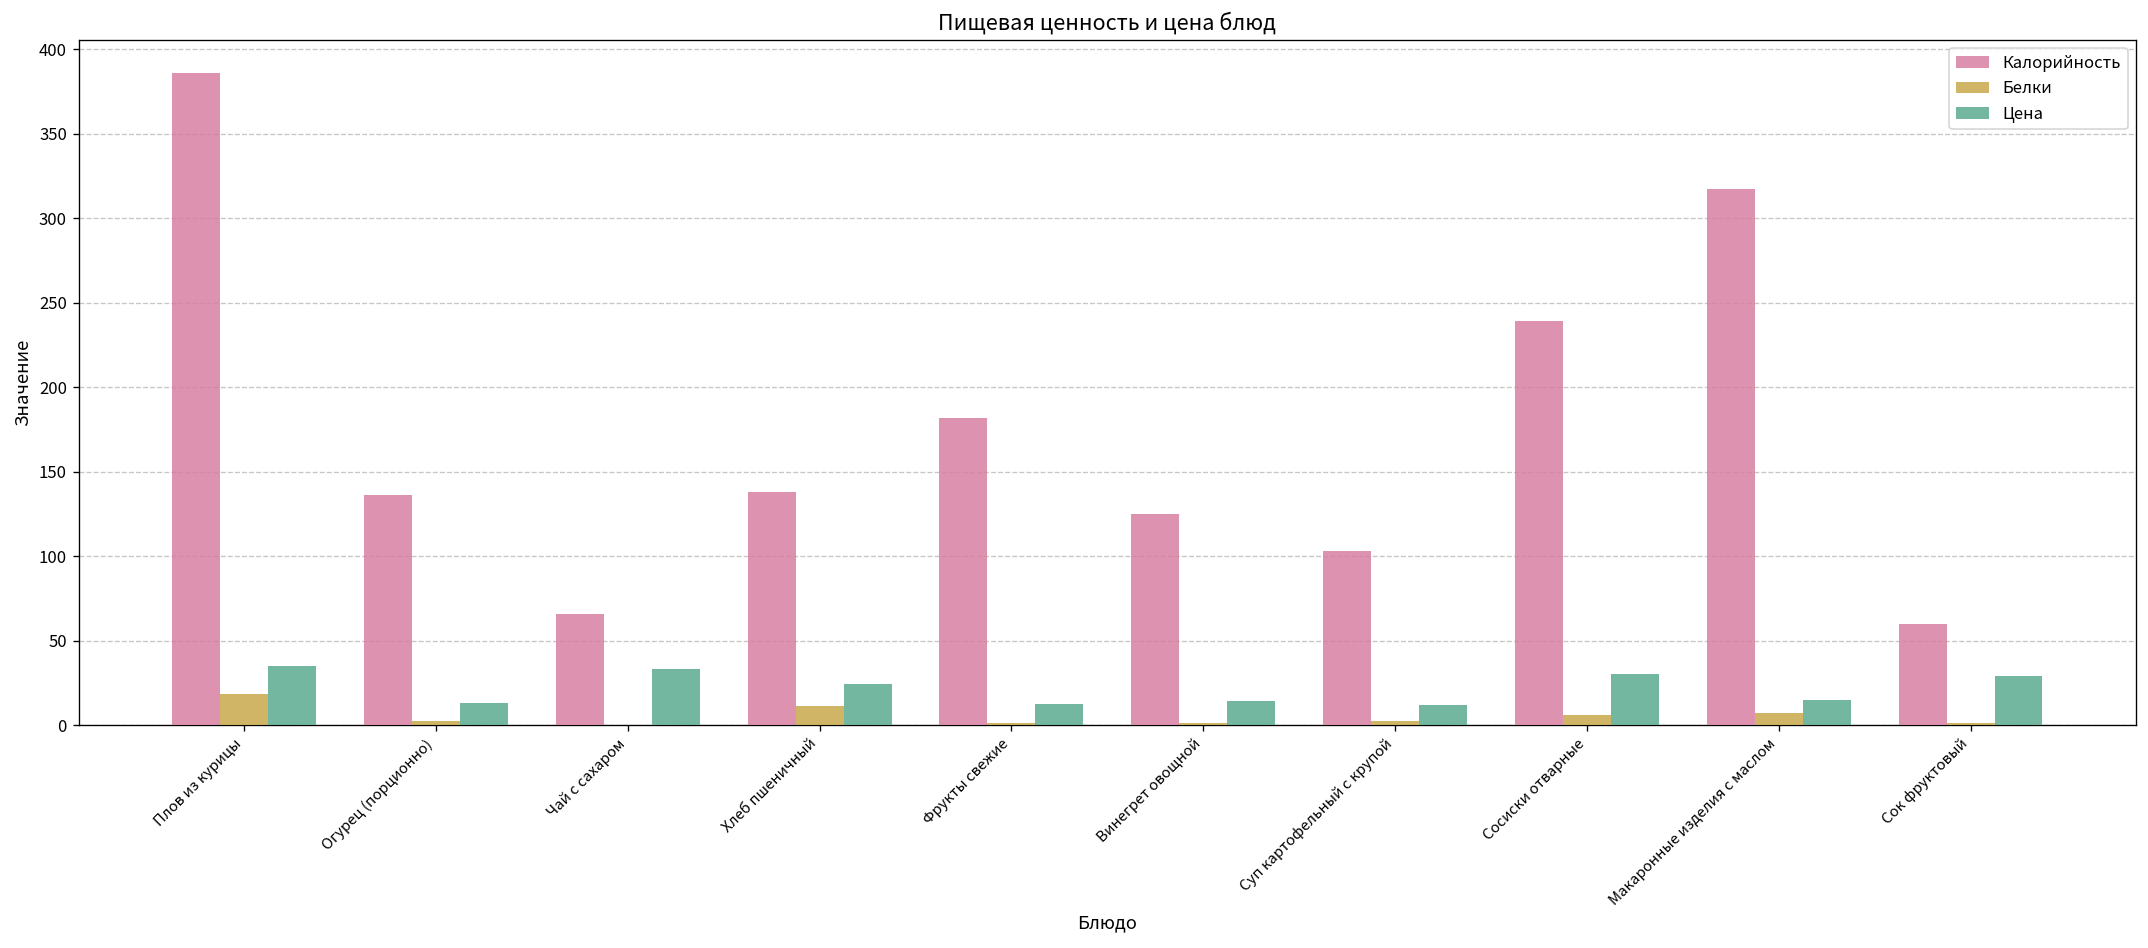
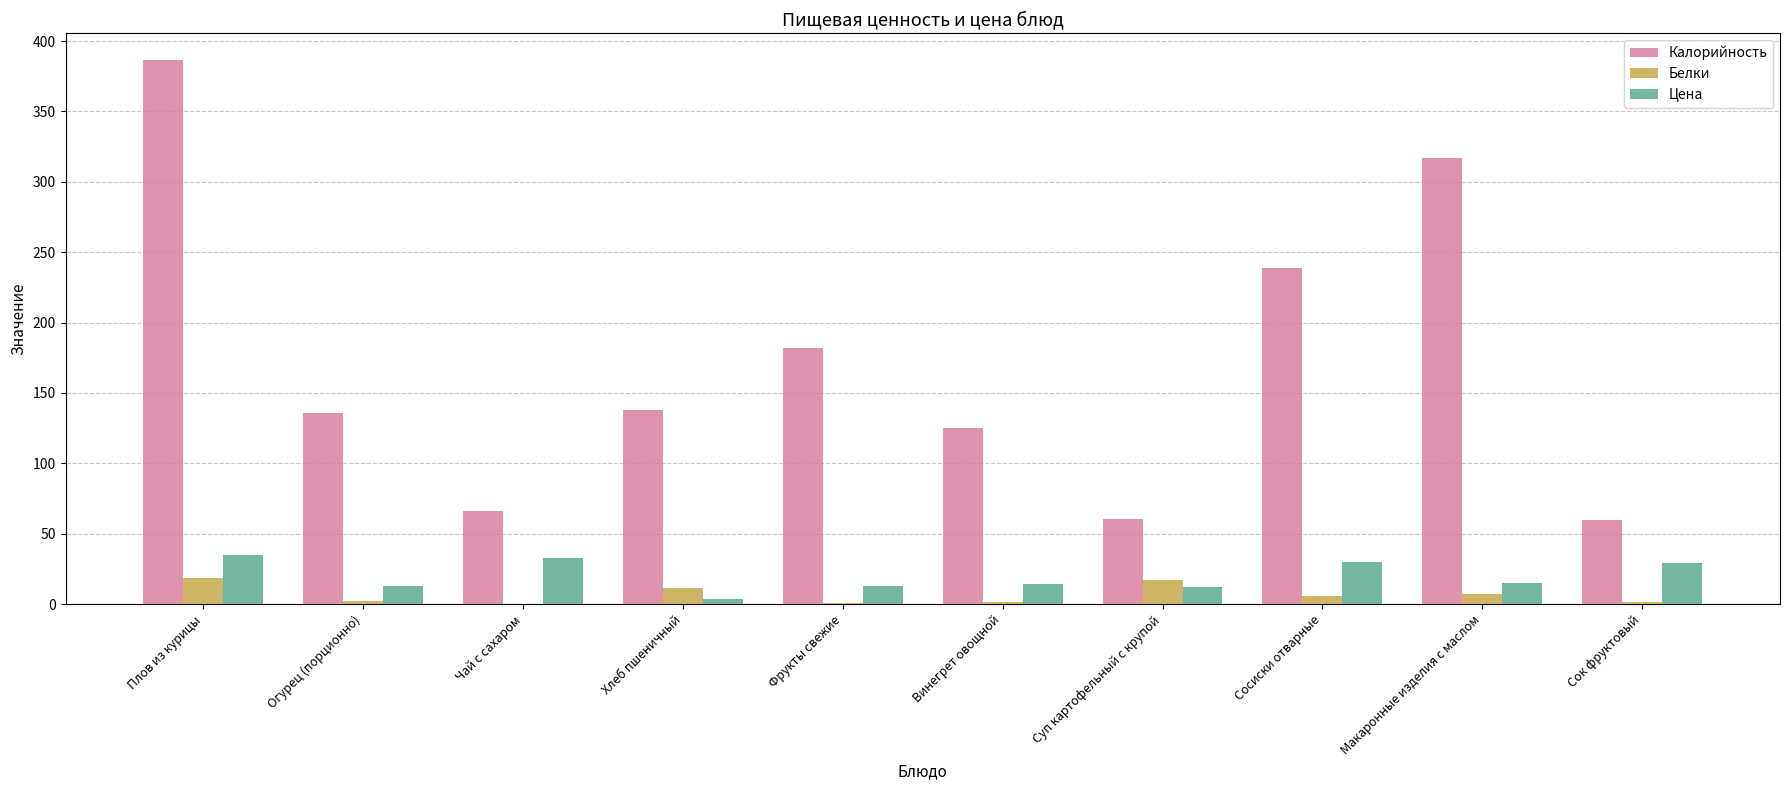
  {
    "Калорийность": {
      "Плов из курицы": 386,
      "Огурец (порционно)": 136,
      "Чай с сахаром": 66,
      "Хлеб пшеничный": 138,
      "Фрукты свежие": 182,
      "Винегрет овощной": 125,
-     "Суп картофельный с крупой": 103,
+     "Суп картофельный с крупой": 61,
      "Сосиски отварные": 239,
      "Макаронные изделия с маслом": 317,
      "Сок фруктовый": 60
    },
    "Белки": {
      "Плов из курицы": 19,
      "Огурец (порционно)": 2,
      "Хлеб пшеничный": 11,
-     "Суп картофельный с крупой": 2,
+     "Суп картофельный с крупой": 17,
      "Сосиски отварные": 6,
      "Макаронные изделия с маслом": 7
    },
    "Цена": {
      "Плов из курицы": 35,
      "Огурец (порционно)": 13,
      "Чай с сахаром": 33,
-     "Хлеб пшеничный": 24,
+     "Хлеб пшеничный": 4,
      "Фрукты свежие": 13,
      "Винегрет овощной": 14,
      "Суп картофельный с крупой": 12,
      "Сосиски отварные": 30,
      "Макаронные изделия с маслом": 15,
      "Сок фруктовый": 29
    }
  }
